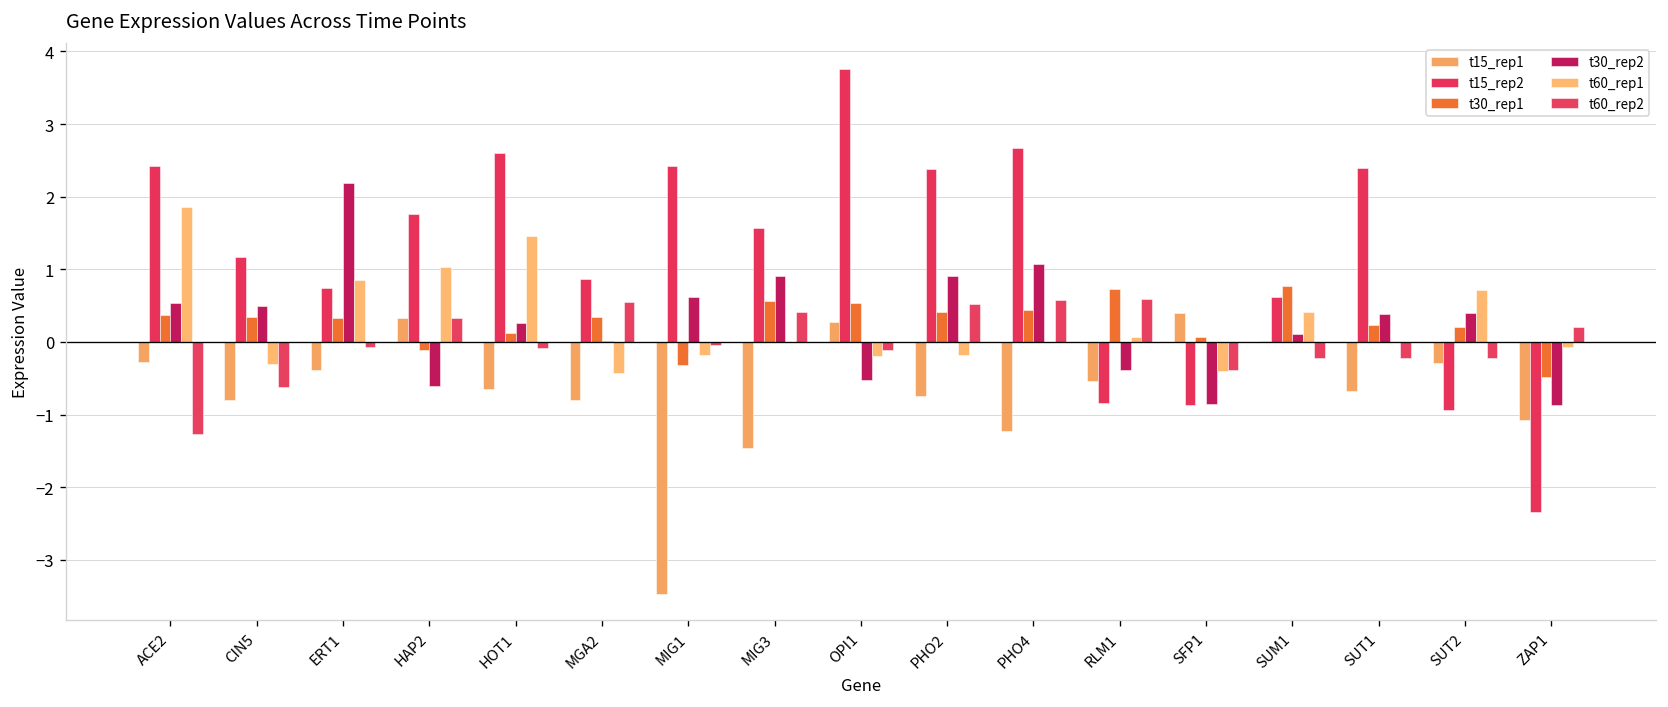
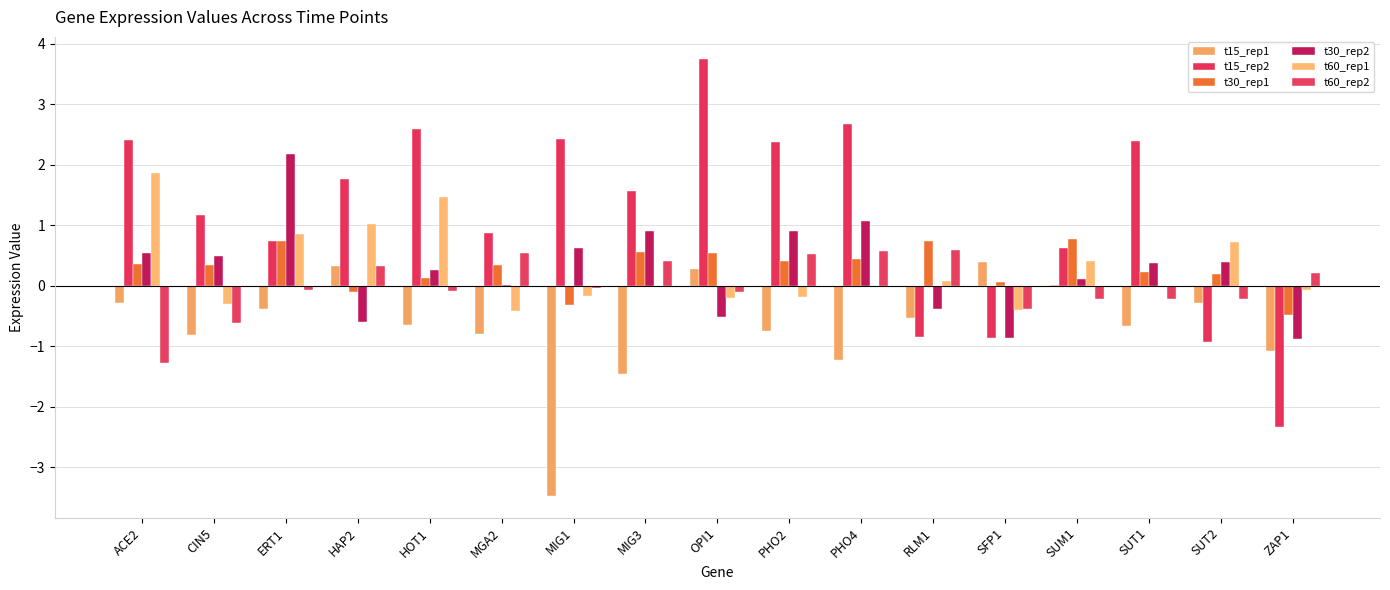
  {
    "t30_rep1": {
      "ACE2": 0.4,
      "CIN5": 0.3,
-     "ERT1": 0.3,
+     "ERT1": 0.7,
      "HAP2": -0.1,
      "HOT1": 0.1,
      "MGA2": 0.3,
      "MIG1": -0.3,
      "MIG3": 0.6,
      "OPI1": 0.5,
      "PHO2": 0.4,
      "PHO4": 0.4,
      "RLM1": 0.7,
      "SFP1": 0.1,
      "SUM1": 0.8,
      "SUT1": 0.2,
      "SUT2": 0.2,
      "ZAP1": -0.5
    }
  }
